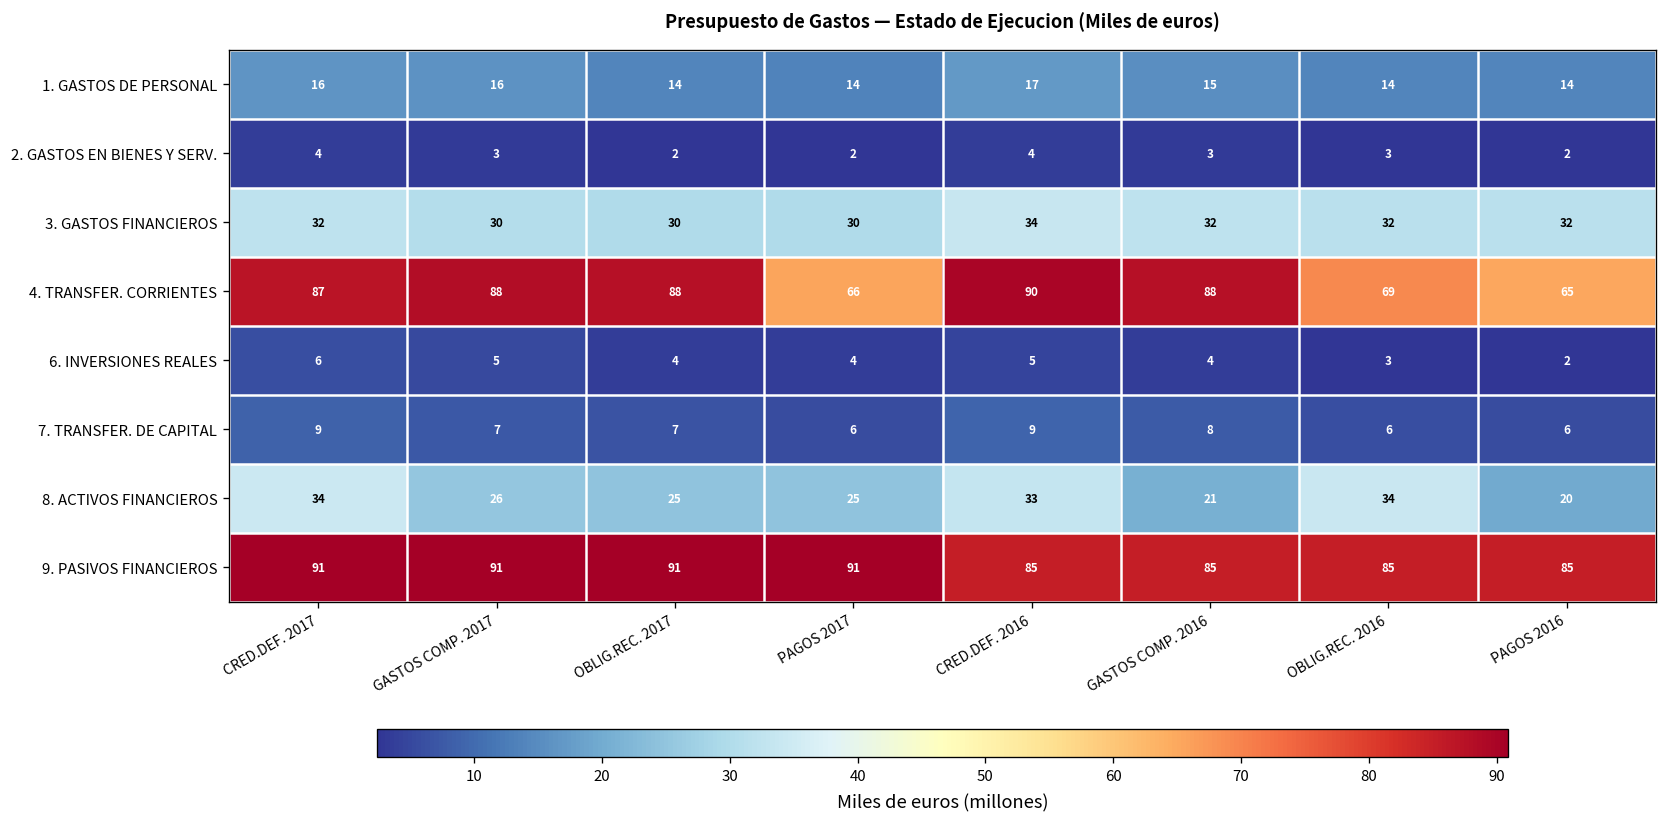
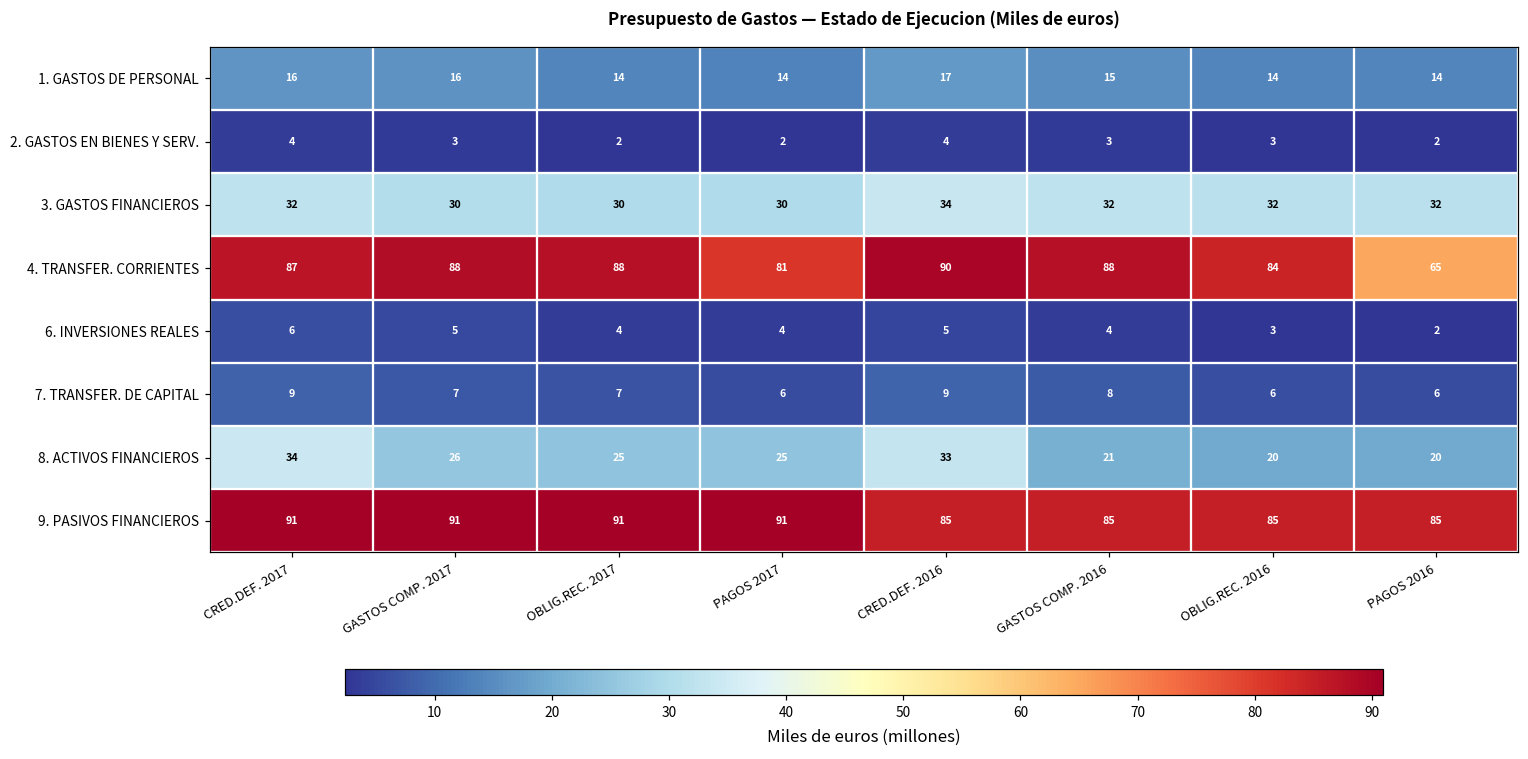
  {
    "1. GASTOS DE PERSONAL": {
      "CRED.DEF. 2017": 16,
      "GASTOS COMP. 2017": 16,
      "OBLIG.REC. 2017": 14,
      "PAGOS 2017": 14,
      "CRED.DEF. 2016": 17,
      "GASTOS COMP. 2016": 15,
      "OBLIG.REC. 2016": 14,
      "PAGOS 2016": 14
    },
    "2. GASTOS EN BIENES Y SERV.": {
      "CRED.DEF. 2017": 4,
      "GASTOS COMP. 2017": 3,
      "OBLIG.REC. 2017": 2,
      "PAGOS 2017": 2,
      "CRED.DEF. 2016": 4,
      "GASTOS COMP. 2016": 3,
      "OBLIG.REC. 2016": 3,
      "PAGOS 2016": 2
    },
    "3. GASTOS FINANCIEROS": {
      "CRED.DEF. 2017": 32,
      "GASTOS COMP. 2017": 30,
      "OBLIG.REC. 2017": 30,
      "PAGOS 2017": 30,
      "CRED.DEF. 2016": 34,
      "GASTOS COMP. 2016": 32,
      "OBLIG.REC. 2016": 32,
      "PAGOS 2016": 32
    },
    "4. TRANSFER. CORRIENTES": {
      "CRED.DEF. 2017": 87,
      "GASTOS COMP. 2017": 88,
      "OBLIG.REC. 2017": 88,
-     "PAGOS 2017": 66,
+     "PAGOS 2017": 81,
      "CRED.DEF. 2016": 90,
      "GASTOS COMP. 2016": 88,
-     "OBLIG.REC. 2016": 69,
+     "OBLIG.REC. 2016": 84,
      "PAGOS 2016": 65
    },
    "6. INVERSIONES REALES": {
      "CRED.DEF. 2017": 6,
      "GASTOS COMP. 2017": 5,
      "OBLIG.REC. 2017": 4,
      "PAGOS 2017": 4,
      "CRED.DEF. 2016": 5,
      "GASTOS COMP. 2016": 4,
      "OBLIG.REC. 2016": 3,
      "PAGOS 2016": 2
    },
    "7. TRANSFER. DE CAPITAL": {
      "CRED.DEF. 2017": 9,
      "GASTOS COMP. 2017": 7,
      "OBLIG.REC. 2017": 7,
      "PAGOS 2017": 6,
      "CRED.DEF. 2016": 9,
      "GASTOS COMP. 2016": 8,
      "OBLIG.REC. 2016": 6,
      "PAGOS 2016": 6
    },
    "8. ACTIVOS FINANCIEROS": {
      "CRED.DEF. 2017": 34,
      "GASTOS COMP. 2017": 26,
      "OBLIG.REC. 2017": 25,
      "PAGOS 2017": 25,
      "CRED.DEF. 2016": 33,
      "GASTOS COMP. 2016": 21,
-     "OBLIG.REC. 2016": 34,
+     "OBLIG.REC. 2016": 20,
      "PAGOS 2016": 20
    },
    "9. PASIVOS FINANCIEROS": {
      "CRED.DEF. 2017": 91,
      "GASTOS COMP. 2017": 91,
      "OBLIG.REC. 2017": 91,
      "PAGOS 2017": 91,
      "CRED.DEF. 2016": 85,
      "GASTOS COMP. 2016": 85,
      "OBLIG.REC. 2016": 85,
      "PAGOS 2016": 85
    }
  }
